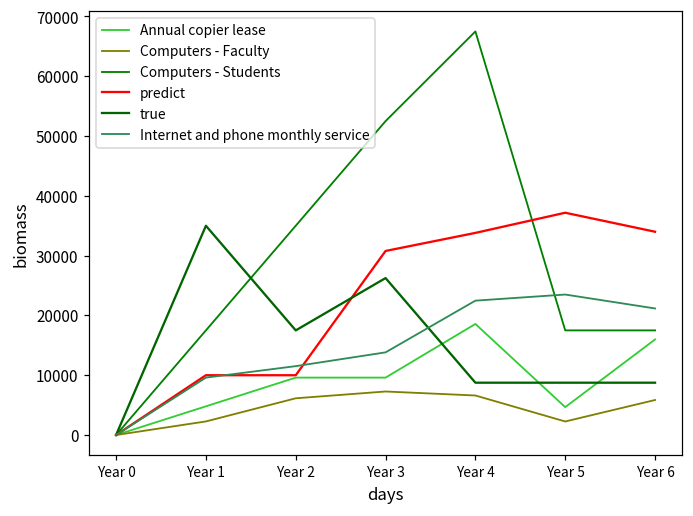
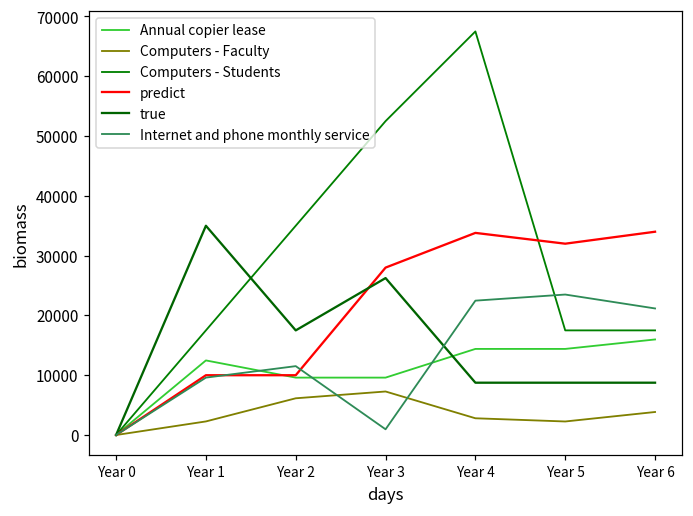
  {
    "Annual copier lease": {
-     "Year 1": 5000,
+     "Year 1": 12000,
      "Year 3": 10000,
-     "Year 4": 19000,
-     "Year 5": 5000,
+     "Year 4": 14000,
+     "Year 5": 14000,
      "Year 6": 16000
    },
    "Computers - Faculty": {
      "Year 1": 2000,
      "Year 2": 6000,
      "Year 3": 7000,
-     "Year 4": 7000,
+     "Year 4": 3000,
      "Year 5": 2000,
-     "Year 6": 6000
+     "Year 6": 4000
    },
    "predict": {
-     "Year 3": 31000,
+     "Year 3": 28000,
      "Year 4": 34000,
-     "Year 5": 37000,
+     "Year 5": 32000,
      "Year 6": 34000
    },
    "Internet and phone monthly service": {
      "Year 2": 12000,
-     "Year 3": 14000,
+     "Year 3": 1000,
      "Year 4": 22000,
      "Year 5": 23000,
      "Year 6": 21000
    }
  }
